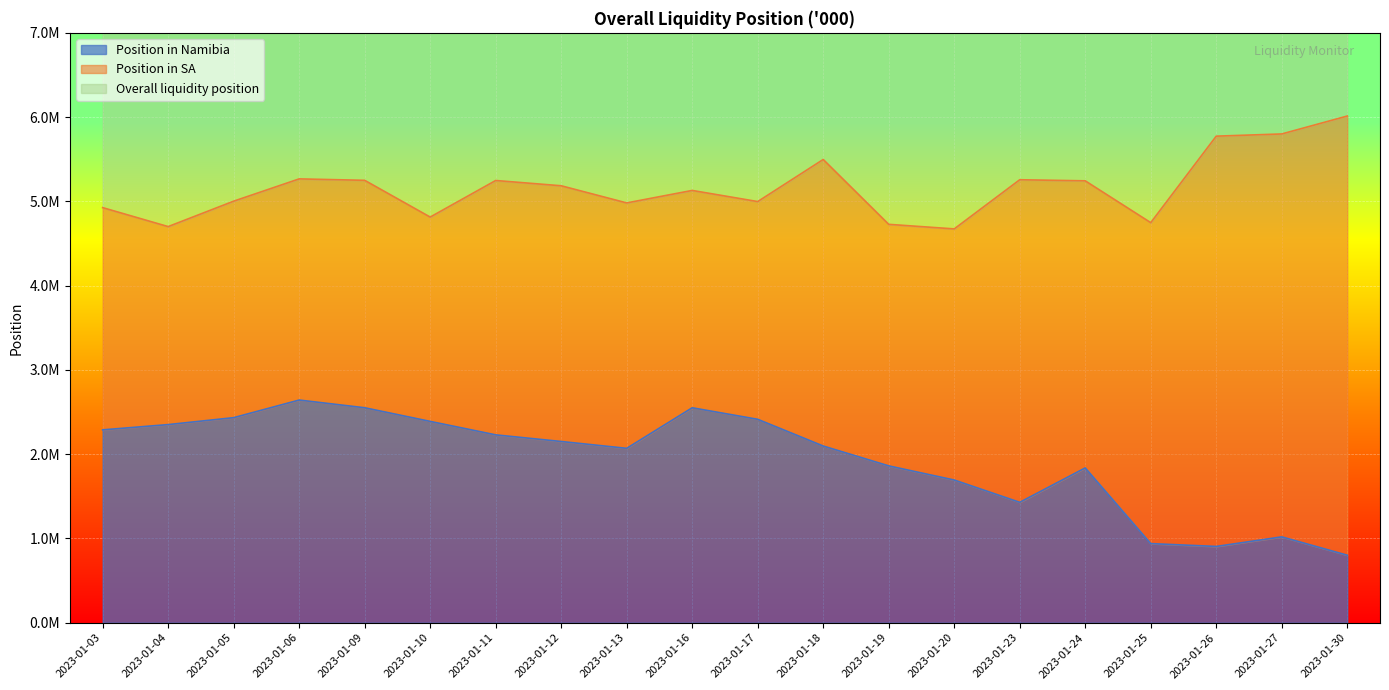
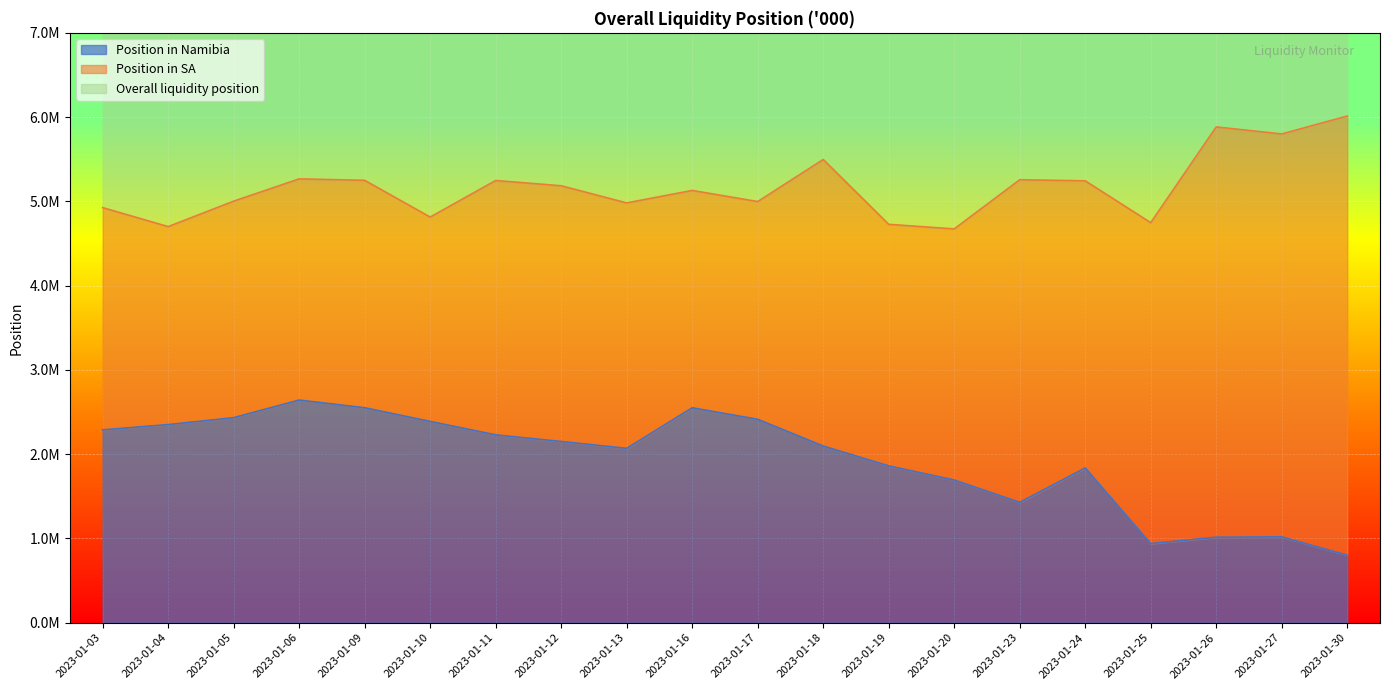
  {
    "Position in Namibia": {
      "2023-01-03": 2300000,
      "2023-01-04": 2400000,
      "2023-01-05": 2400000,
      "2023-01-06": 2600000,
      "2023-01-09": 2600000,
      "2023-01-10": 2400000,
      "2023-01-11": 2200000,
      "2023-01-12": 2200000,
      "2023-01-13": 2100000,
      "2023-01-16": 2600000,
      "2023-01-17": 2400000,
      "2023-01-18": 2100000,
      "2023-01-19": 1900000,
      "2023-01-20": 1700000,
      "2023-01-23": 1400000,
      "2023-01-24": 1800000,
      "2023-01-25": 900000,
-     "2023-01-26": 900000,
+     "2023-01-26": 1000000,
      "2023-01-27": 1000000,
      "2023-01-30": 800000
    },
    "Position in SA": {
      "2023-01-03": 2600000,
      "2023-01-04": 2300000,
      "2023-01-05": 2600000,
      "2023-01-06": 2600000,
      "2023-01-09": 2700000,
      "2023-01-10": 2400000,
      "2023-01-11": 3000000,
      "2023-01-12": 3000000,
      "2023-01-13": 2900000,
      "2023-01-16": 2600000,
      "2023-01-17": 2600000,
      "2023-01-18": 3400000,
      "2023-01-19": 2900000,
      "2023-01-20": 3000000,
      "2023-01-23": 3800000,
      "2023-01-24": 3400000,
      "2023-01-25": 3800000,
      "2023-01-26": 4900000,
      "2023-01-27": 4800000,
      "2023-01-30": 5200000
    }
  }
